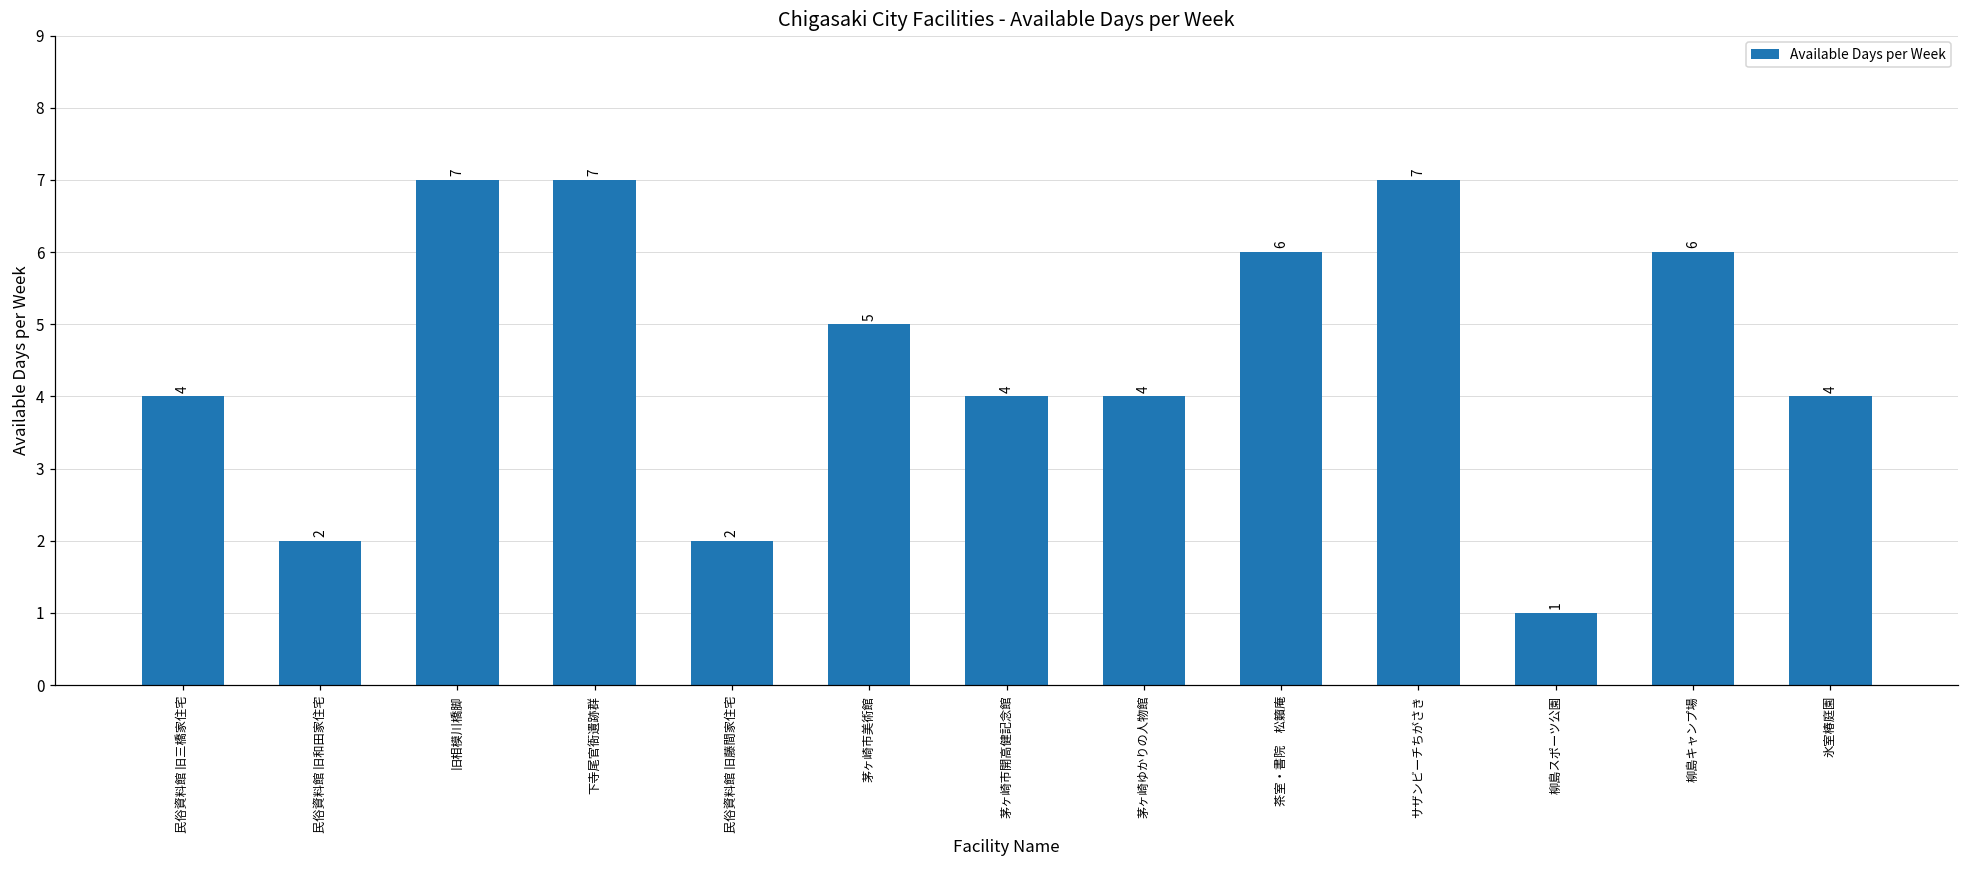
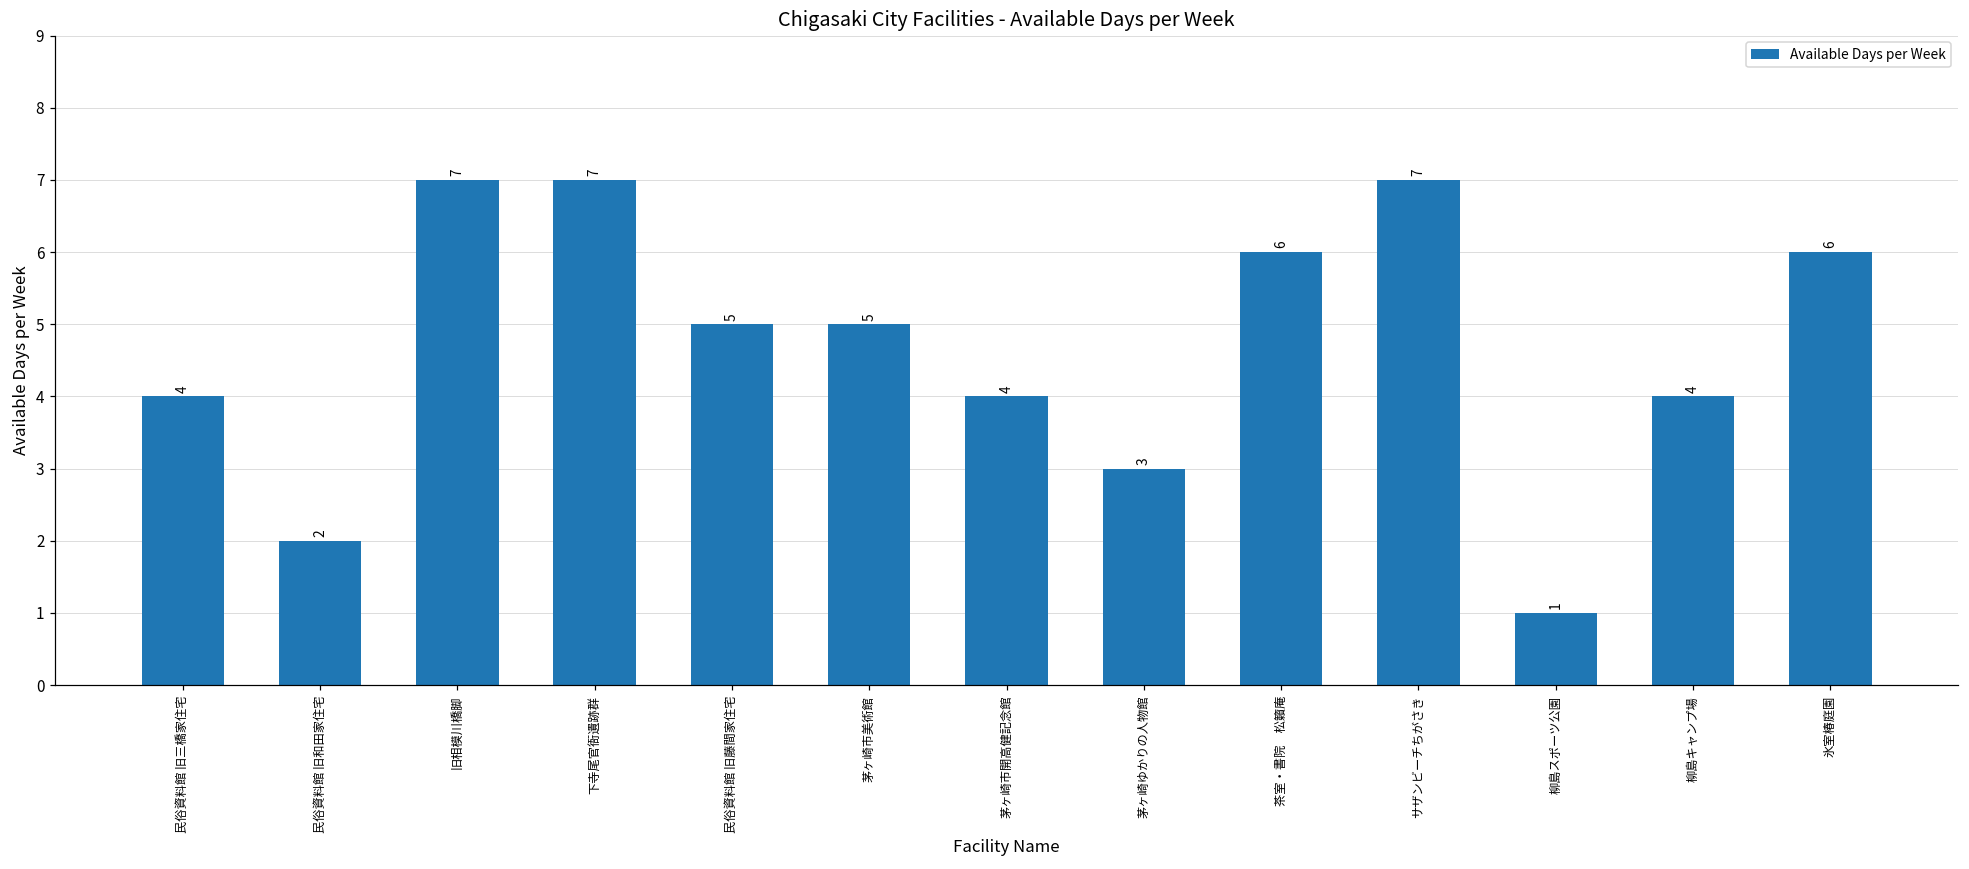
  {
    "民俗資料館 旧三橋家住宅": 4,
    "民俗資料館 旧和田家住宅": 2,
    "旧相模川橋脚": 7,
    "下寺尾官衙遺跡群": 7,
-   "民俗資料館 旧藤間家住宅": 2,
+   "民俗資料館 旧藤間家住宅": 5,
    "茅ヶ崎市美術館": 5,
    "茅ヶ崎市開高健記念館": 4,
-   "茅ヶ崎ゆかりの人物館": 4,
+   "茅ヶ崎ゆかりの人物館": 3,
    "茶室・書院 松籟庵": 6,
    "サザンビーチちがさき": 7,
    "柳島スポーツ公園": 1,
-   "柳島キャンプ場": 6,
-   "氷室椿庭園": 4
+   "柳島キャンプ場": 4,
+   "氷室椿庭園": 6
  }
